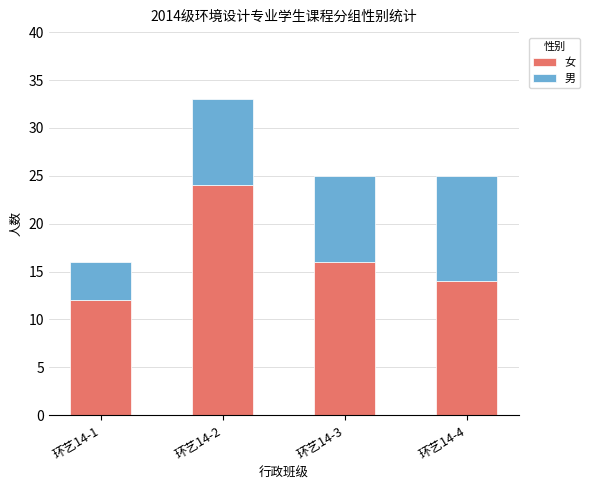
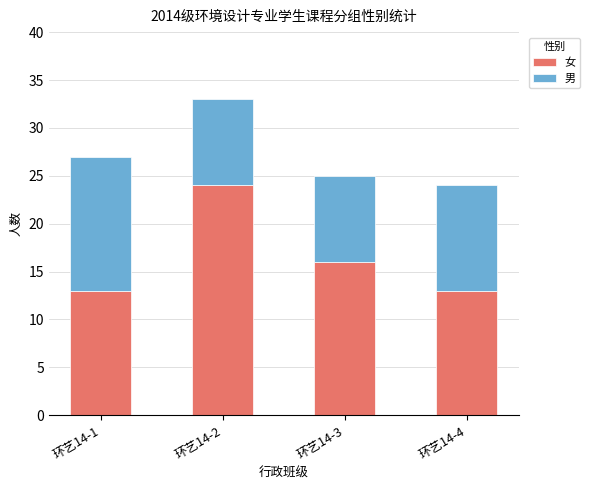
  {
    "女": {
-     "环艺14-1": 12,
+     "环艺14-1": 13,
      "环艺14-2": 24,
      "环艺14-3": 16,
-     "环艺14-4": 14
+     "环艺14-4": 13
    },
    "男": {
-     "环艺14-1": 4,
+     "环艺14-1": 14,
      "环艺14-2": 9,
      "环艺14-3": 9,
      "环艺14-4": 11
    }
  }
